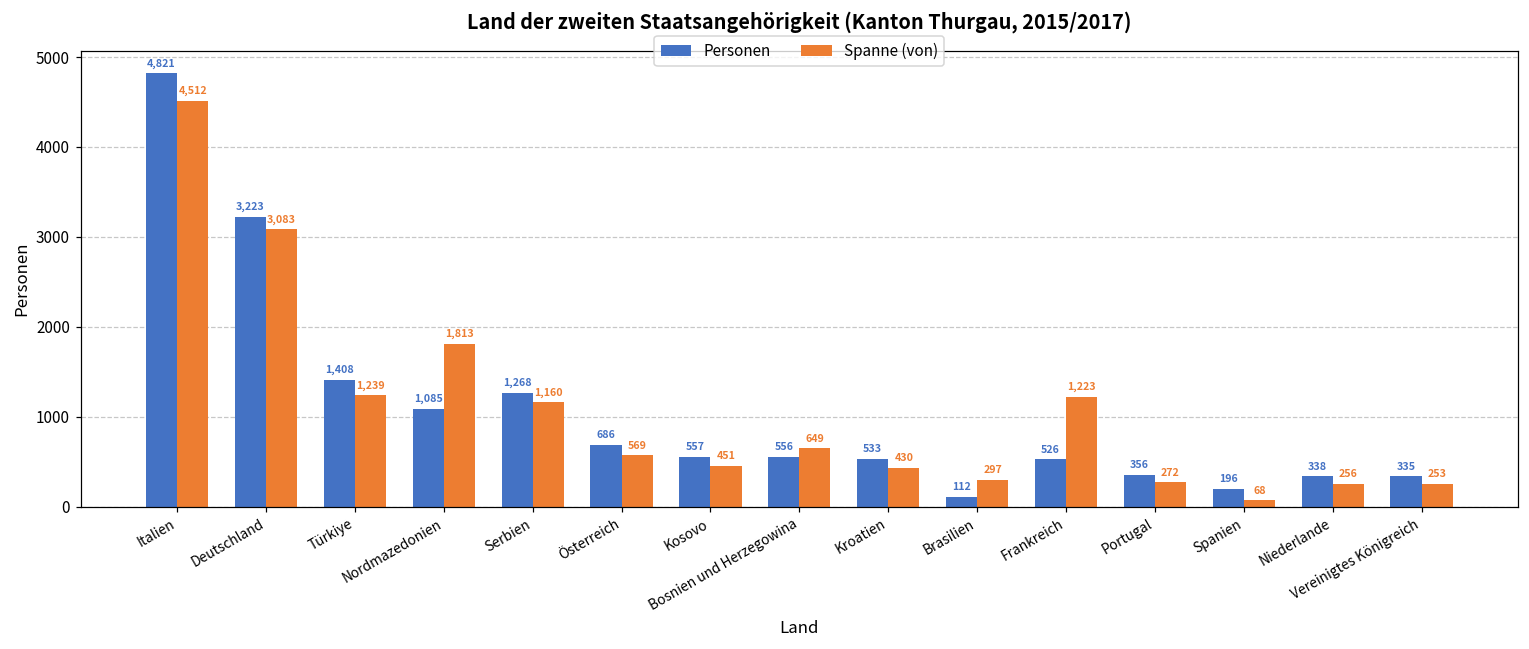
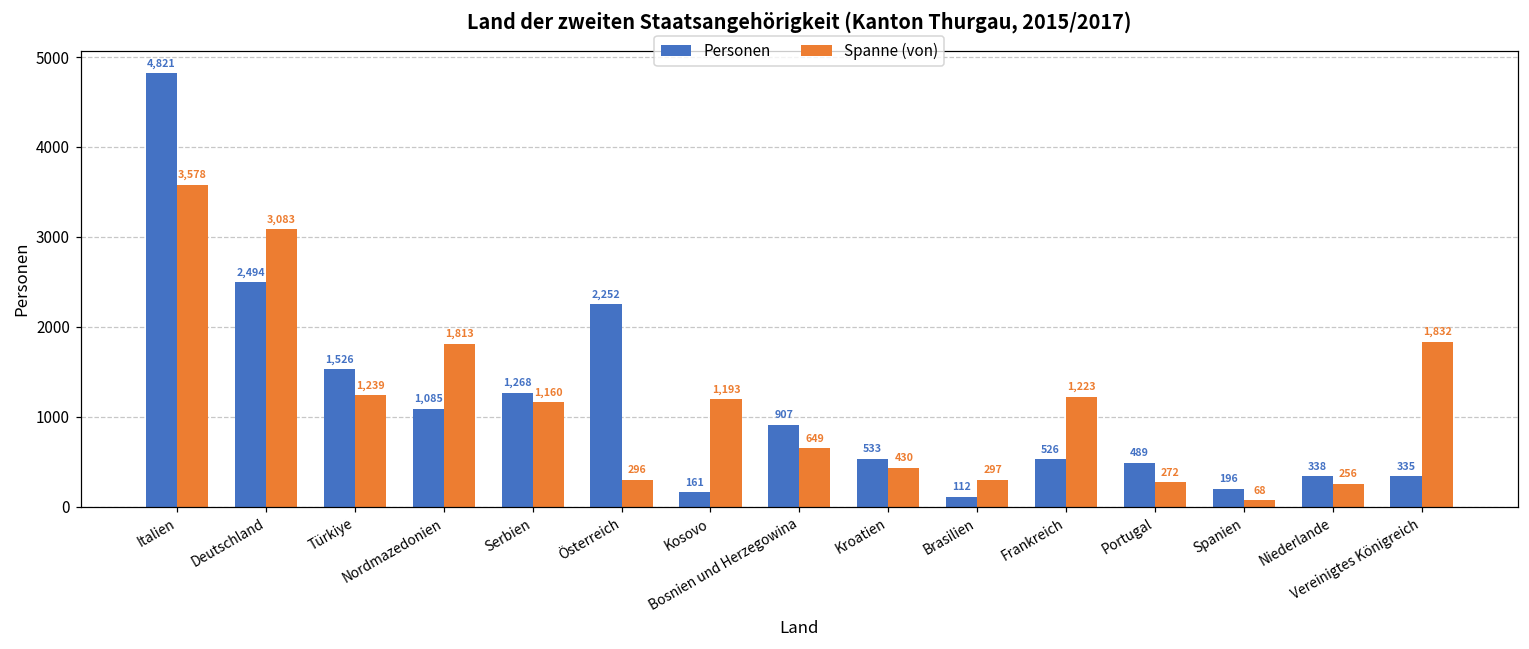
  {
    "Personen": {
      "Italien": "4,821",
-     "Deutschland": "3,223",
-     "Türkiye": "1,408",
+     "Deutschland": "2,494",
+     "Türkiye": "1,526",
      "Nordmazedonien": "1,085",
      "Serbien": "1,268",
-     "Österreich": "686",
-     "Kosovo": "557",
-     "Bosnien und Herzegowina": "556",
+     "Österreich": "2,252",
+     "Kosovo": "161",
+     "Bosnien und Herzegowina": "907",
      "Kroatien": "533",
      "Brasilien": "112",
      "Frankreich": "526",
-     "Portugal": "356",
+     "Portugal": "489",
      "Spanien": "196",
      "Niederlande": "338",
      "Vereinigtes Königreich": "335"
    },
    "Spanne (von)": {
-     "Italien": "4,512",
+     "Italien": "3,578",
      "Deutschland": "3,083",
      "Türkiye": "1,239",
      "Nordmazedonien": "1,813",
      "Serbien": "1,160",
-     "Österreich": "569",
-     "Kosovo": "451",
+     "Österreich": "296",
+     "Kosovo": "1,193",
      "Bosnien und Herzegowina": "649",
      "Kroatien": "430",
      "Brasilien": "297",
      "Frankreich": "1,223",
      "Portugal": "272",
      "Spanien": "68",
      "Niederlande": "256",
-     "Vereinigtes Königreich": "253"
+     "Vereinigtes Königreich": "1,832"
    }
  }
